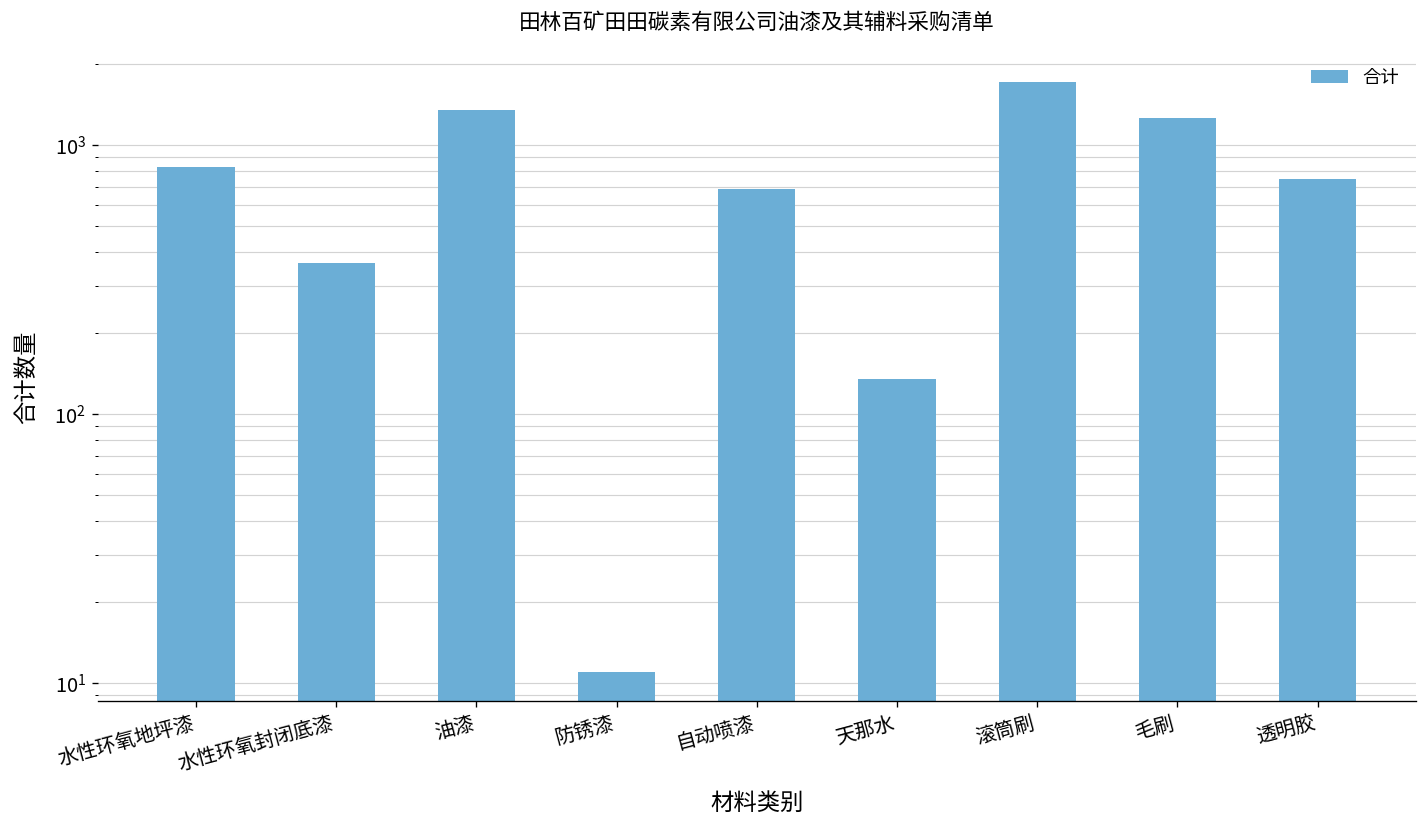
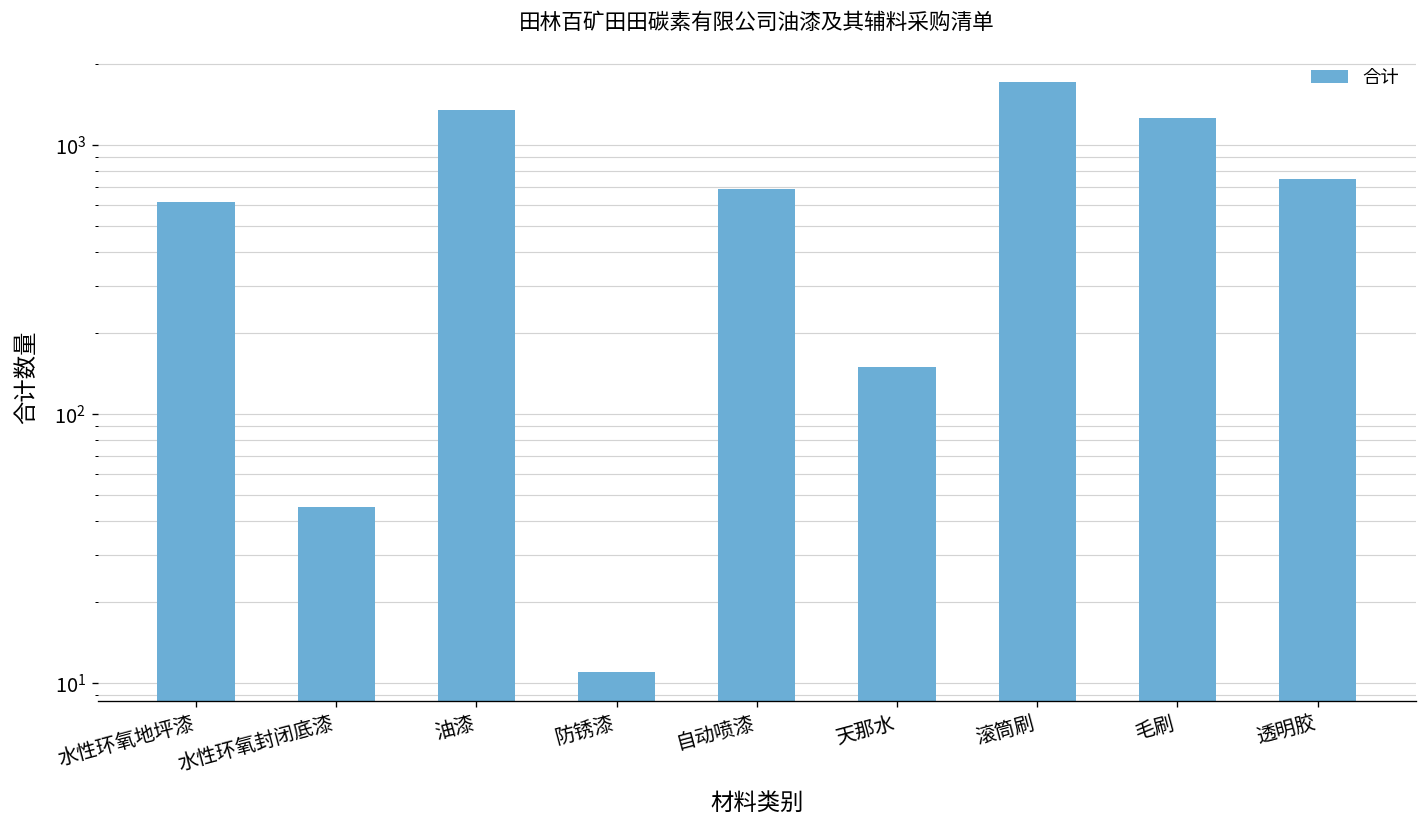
  {
-   "水性环氧地坪漆": 830,
-   "水性环氧封闭底漆": 370,
+   "水性环氧地坪漆": 620,
+   "水性环氧封闭底漆": 45,
    "油漆": 1300,
    "防锈漆": 11,
    "自动喷漆": 690,
-   "天那水": 140,
+   "天那水": 150,
    "滚筒刷": 1700,
    "毛刷": 1300,
    "透明胶": 750
  }
